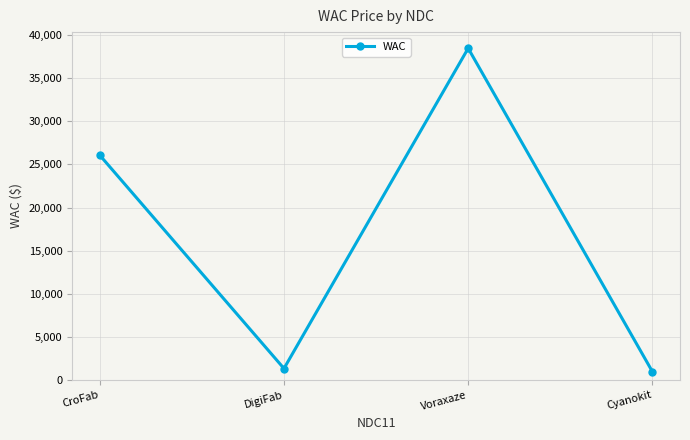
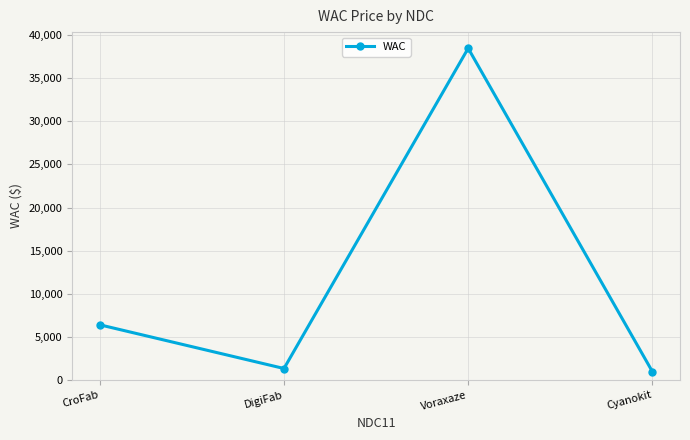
  {
-   "CroFab": "26,000",
+   "CroFab": "6,000",
    "DigiFab": "1,000",
    "Voraxaze": "38,000",
    "Cyanokit": "1,000"
  }
